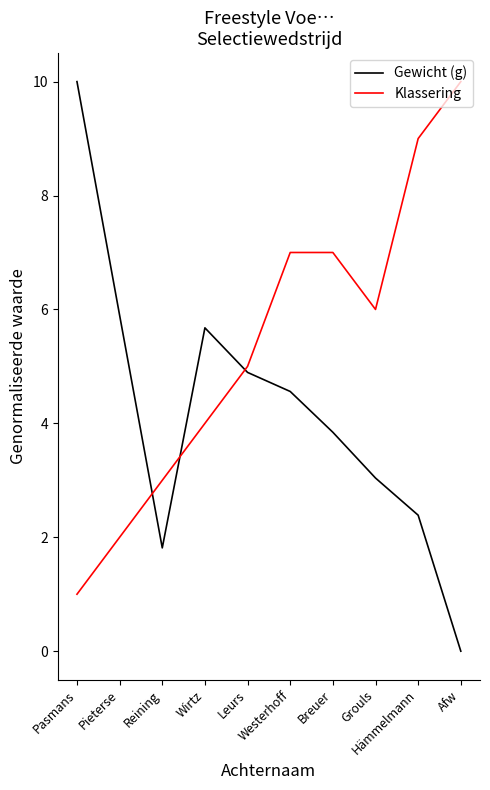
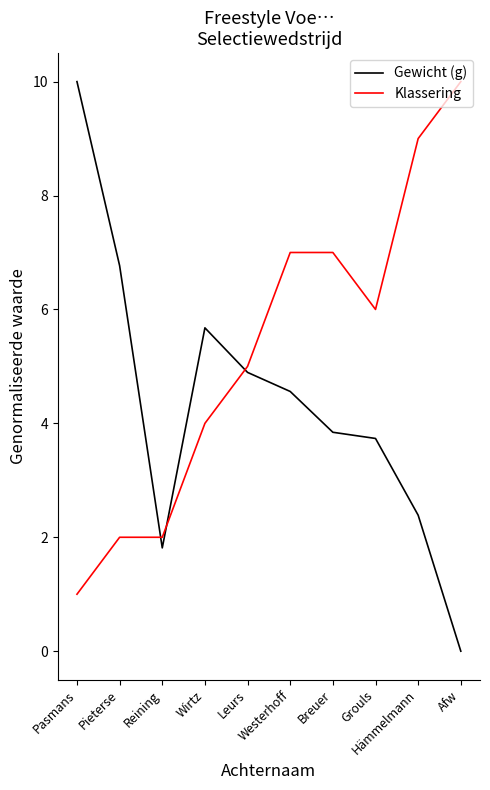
  {
    "Gewicht (g)": {
      "Pasmans": 10.0,
-     "Pieterse": 5.9,
+     "Pieterse": 6.8,
      "Reining": 1.8,
      "Wirtz": 5.7,
      "Leurs": 4.9,
      "Westerhoff": 4.6,
      "Breuer": 3.8,
-     "Grouls": 3.0,
+     "Grouls": 3.7,
      "Hämmelmann": 2.4,
      "Afw": 0.0
    },
    "Klassering": {
      "Pasmans": 1,
      "Pieterse": 2,
-     "Reining": 3,
+     "Reining": 2,
      "Wirtz": 4,
      "Leurs": 5,
      "Westerhoff": 7,
      "Breuer": 7,
      "Grouls": 6,
      "Hämmelmann": 9
    }
  }
